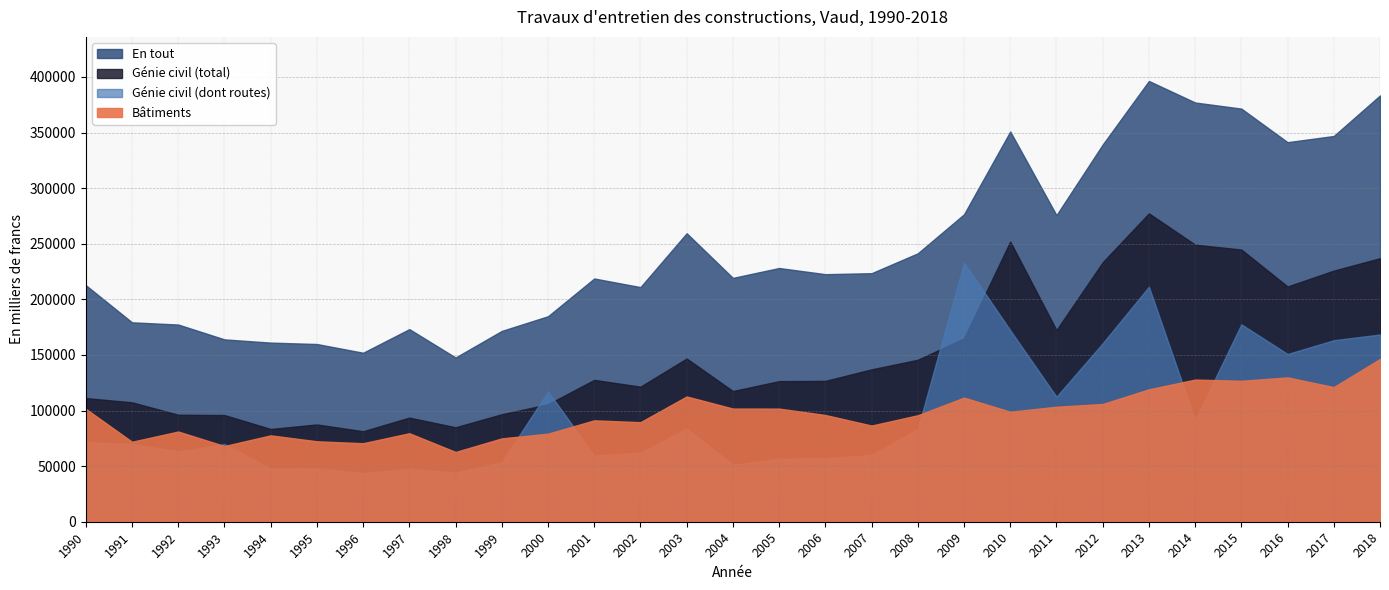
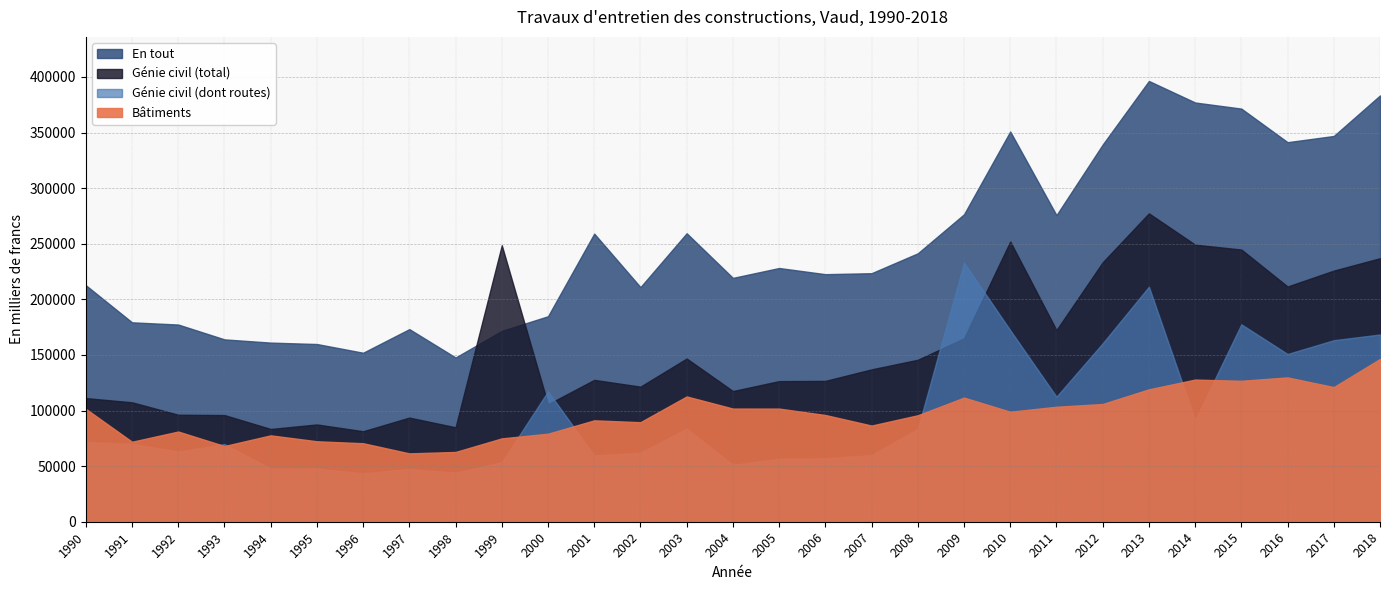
  {
    "En tout": {
      "1990": 213000,
      "1991": 179000,
      "1992": 177000,
      "1993": 164000,
      "1994": 161000,
      "1995": 160000,
      "1996": 152000,
      "1997": 173000,
      "1998": 148000,
      "1999": 172000,
      "2000": 185000,
-     "2001": 219000,
+     "2001": 259000,
      "2002": 211000,
      "2003": 259000,
      "2004": 219000,
      "2005": 228000,
      "2006": 223000,
      "2007": 223000,
      "2008": 241000,
      "2009": 276000,
      "2010": 351000,
      "2011": 276000,
      "2012": 339000,
      "2013": 396000,
      "2014": 377000,
      "2015": 372000,
      "2016": 341000,
      "2017": 347000,
      "2018": 383000
    },
    "Génie civil (total)": {
      "1990": 111000,
      "1991": 107000,
      "1992": 96000,
      "1993": 96000,
      "1994": 83000,
      "1995": 87000,
      "1996": 81000,
      "1997": 94000,
      "1998": 85000,
-     "1999": 97000,
+     "1999": 249000,
      "2000": 106000,
      "2001": 128000,
      "2002": 121000,
      "2003": 147000,
      "2004": 118000,
      "2005": 126000,
      "2006": 127000,
      "2007": 137000,
      "2008": 146000,
      "2009": 165000,
      "2010": 252000,
      "2011": 172000,
      "2012": 233000,
      "2013": 277000,
      "2014": 249000,
      "2015": 245000,
      "2016": 212000,
      "2017": 226000,
      "2018": 237000
    },
    "Génie civil (dont routes)": {
      "1990": 72000,
      "1992": 63000,
      "1994": 48000,
      "1995": 48000,
      "1996": 44000,
      "1997": 48000,
      "1998": 44000,
      "1999": 54000,
      "2000": 117000,
      "2001": 60000,
      "2002": 62000,
      "2003": 84000,
      "2004": 51000,
      "2005": 57000,
      "2006": 57000,
      "2007": 60000,
      "2008": 83000,
      "2009": 233000,
      "2010": 172000,
      "2011": 112000,
      "2012": 160000,
      "2013": 211000,
      "2014": 91000,
      "2015": 178000,
      "2016": 151000,
      "2017": 163000,
      "2018": 168000
    },
    "Bâtiments": {
      "1990": 102000,
      "1992": 81000,
      "1994": 78000,
      "1995": 72000,
      "1996": 71000,
-     "1997": 80000,
+     "1997": 61000,
      "1998": 63000,
      "1999": 75000,
      "2000": 79000,
      "2001": 91000,
      "2002": 90000,
      "2003": 113000,
      "2004": 102000,
      "2005": 102000,
      "2006": 96000,
      "2007": 86000,
      "2008": 96000,
      "2009": 112000,
      "2010": 99000,
      "2011": 103000,
      "2012": 106000,
      "2013": 119000,
      "2014": 128000,
      "2015": 127000,
      "2016": 130000,
      "2017": 121000,
      "2018": 146000
    }
  }
